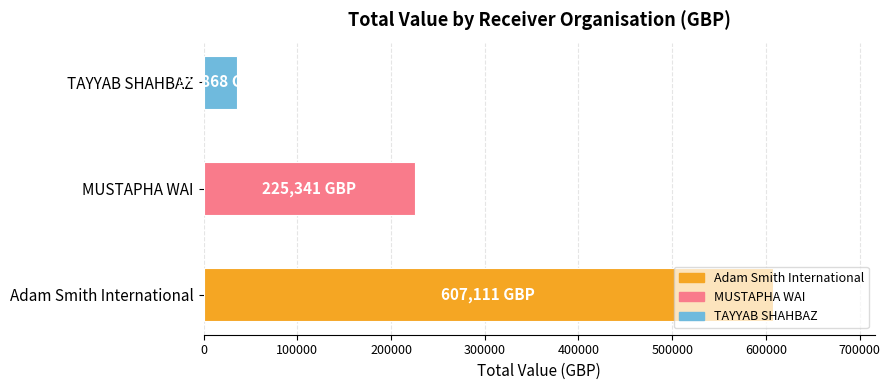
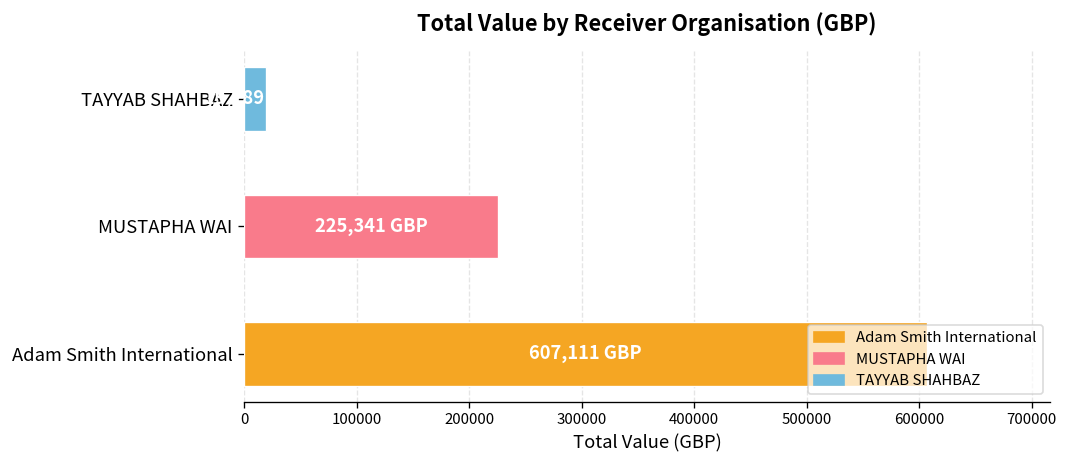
  {
-   "TAYYAB SHAHBAZ": 40000
+   "TAYYAB SHAHBAZ": 20000
  }
